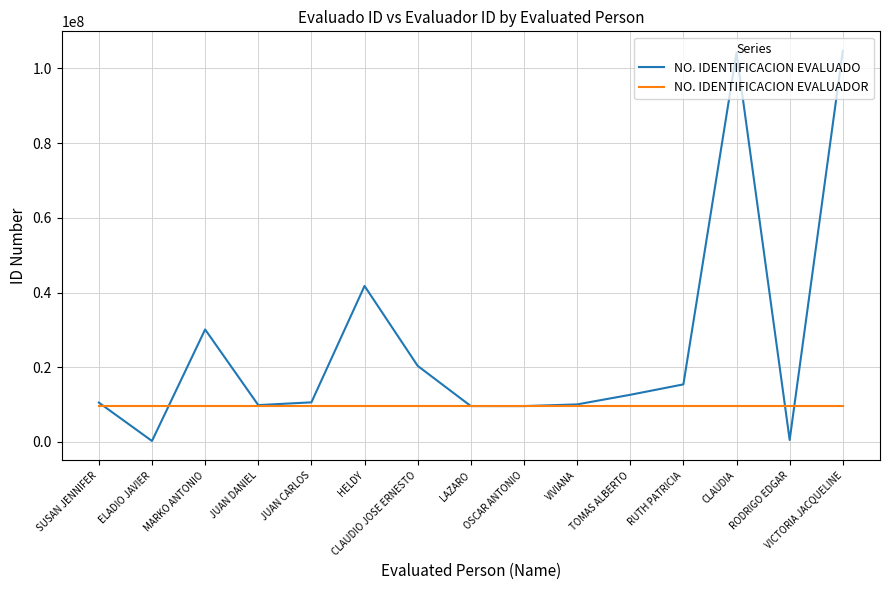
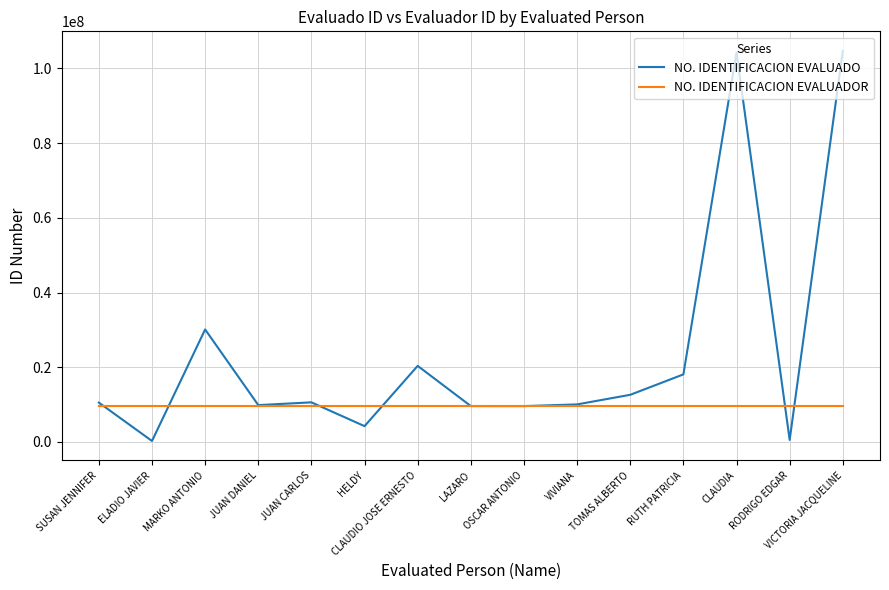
  {
    "NO. IDENTIFICACION EVALUADO": {
      "SUSAN JENNIFER": 11000000,
      "ELADIO JAVIER": 0,
      "MARKO ANTONIO": 30000000,
      "JUAN CARLOS": 11000000,
-     "HELDY": 42000000,
+     "HELDY": 4000000,
      "CLAUDIO JOSE ERNESTO": 20000000,
      "TOMAS ALBERTO": 13000000,
-     "RUTH PATRICIA": 15000000,
+     "RUTH PATRICIA": 18000000,
      "RODRIGO EDGAR": 1000000
    },
    "NO. IDENTIFICACION EVALUADOR": {
      "SUSAN JENNIFER": 10000000,
      "ELADIO JAVIER": 10000000,
      "MARKO ANTONIO": 10000000,
      "JUAN CARLOS": 10000000,
      "HELDY": 10000000,
      "CLAUDIO JOSE ERNESTO": 10000000,
      "TOMAS ALBERTO": 10000000,
      "RUTH PATRICIA": 10000000,
      "CLAUDIA": 10000000,
      "RODRIGO EDGAR": 10000000,
      "VICTORIA JACQUELINE": 10000000
    }
  }
